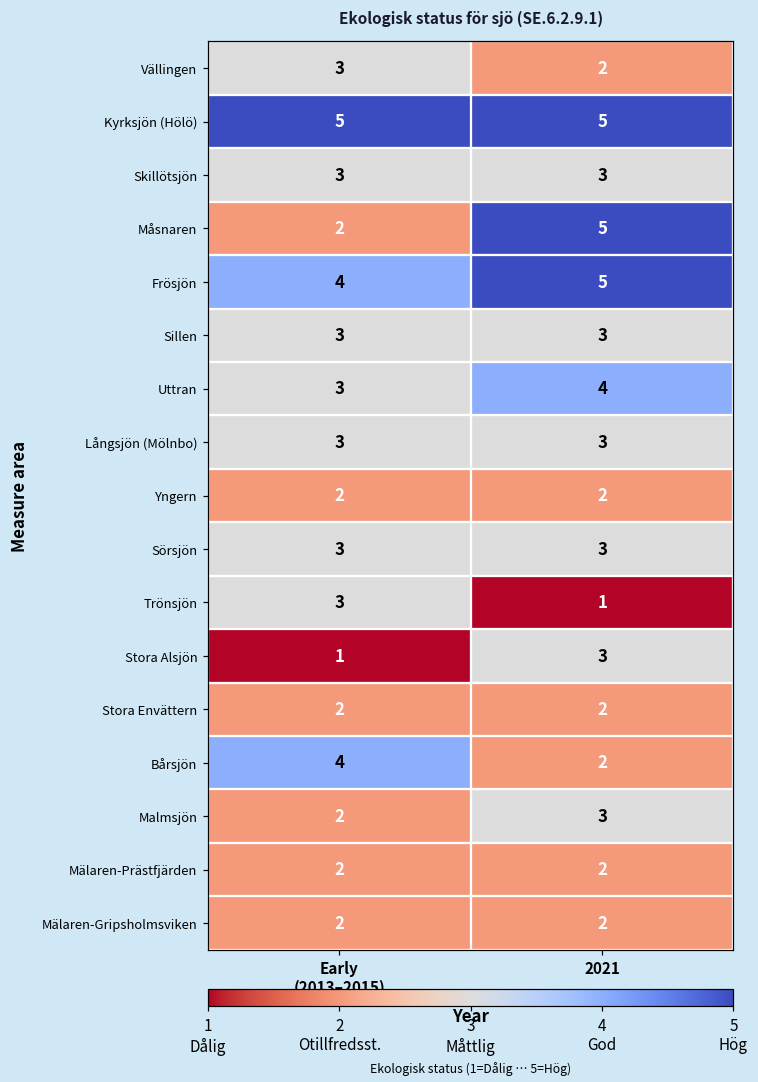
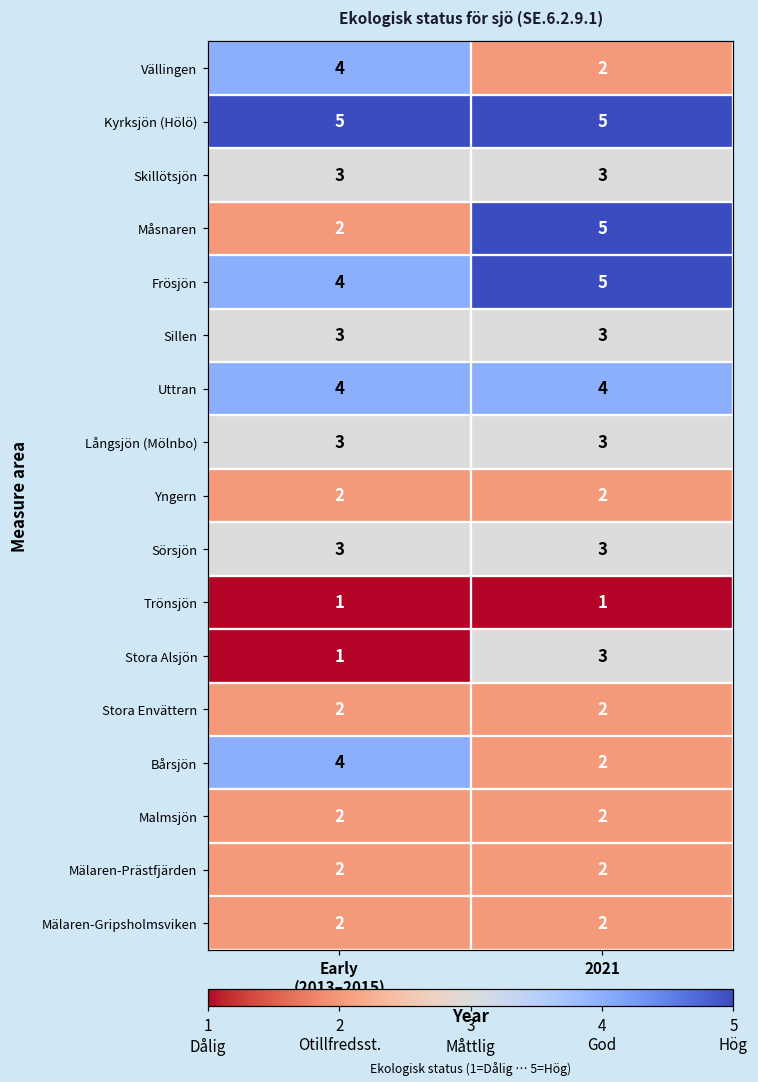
  {
    "Vällingen": {
-     "Early (2013–2015)": 3,
+     "Early (2013–2015)": 4,
      "2021": 2
    },
    "Kyrksjön (Hölö)": {
      "Early (2013–2015)": 5,
      "2021": 5
    },
    "Skillötsjön": {
      "Early (2013–2015)": 3,
      "2021": 3
    },
    "Måsnaren": {
      "Early (2013–2015)": 2,
      "2021": 5
    },
    "Frösjön": {
      "Early (2013–2015)": 4,
      "2021": 5
    },
    "Sillen": {
      "Early (2013–2015)": 3,
      "2021": 3
    },
    "Uttran": {
-     "Early (2013–2015)": 3,
+     "Early (2013–2015)": 4,
      "2021": 4
    },
    "Långsjön (Mölnbo)": {
      "Early (2013–2015)": 3,
      "2021": 3
    },
    "Yngern": {
      "Early (2013–2015)": 2,
      "2021": 2
    },
    "Sörsjön": {
      "Early (2013–2015)": 3,
      "2021": 3
    },
    "Trönsjön": {
-     "Early (2013–2015)": 3,
+     "Early (2013–2015)": 1,
      "2021": 1
    },
    "Stora Alsjön": {
      "Early (2013–2015)": 1,
      "2021": 3
    },
    "Stora Envättern": {
      "Early (2013–2015)": 2,
      "2021": 2
    },
    "Bårsjön": {
      "Early (2013–2015)": 4,
      "2021": 2
    },
    "Malmsjön": {
      "Early (2013–2015)": 2,
-     "2021": 3
+     "2021": 2
    },
    "Mälaren-Prästfjärden": {
      "Early (2013–2015)": 2,
      "2021": 2
    },
    "Mälaren-Gripsholmsviken": {
      "Early (2013–2015)": 2,
      "2021": 2
    }
  }
